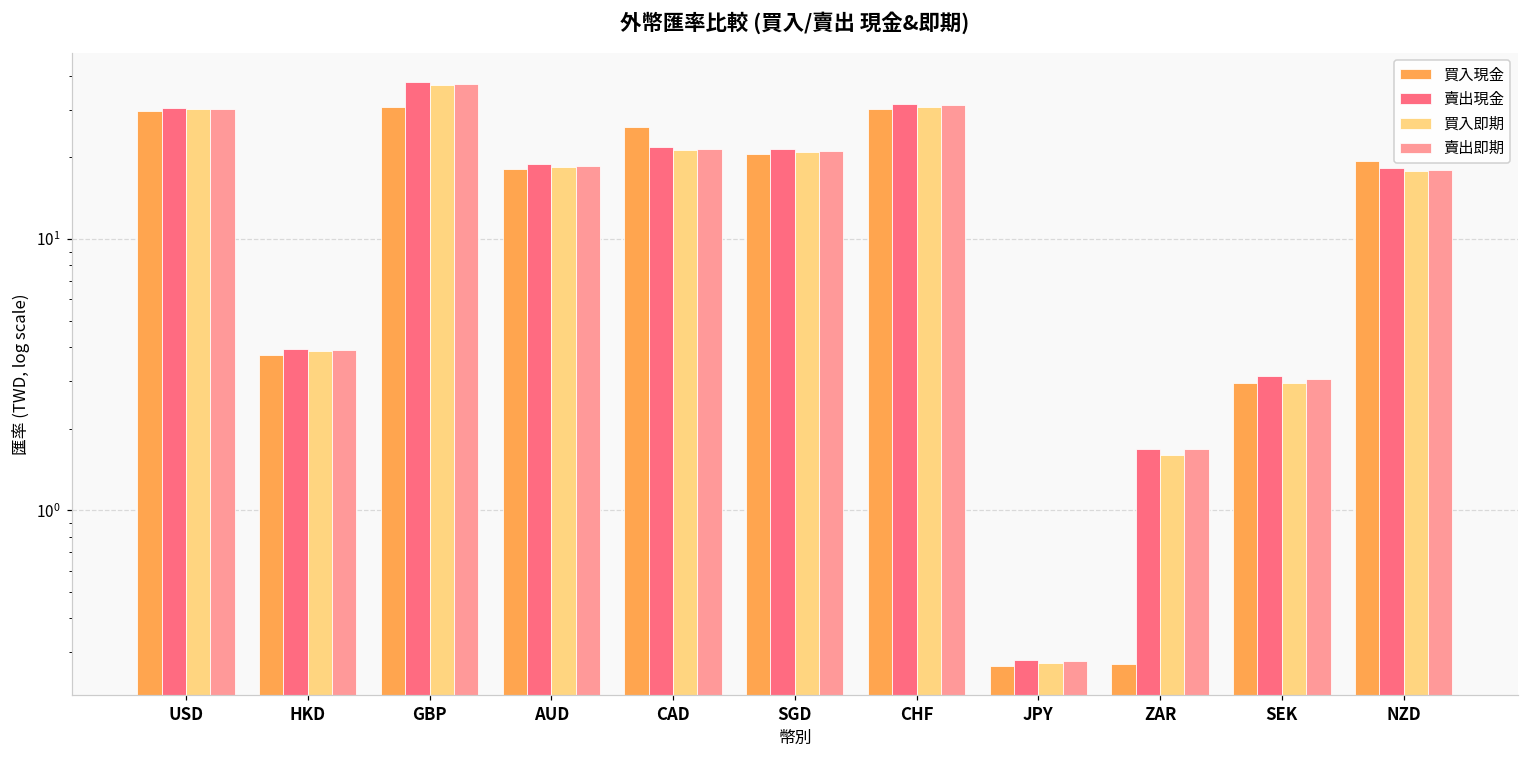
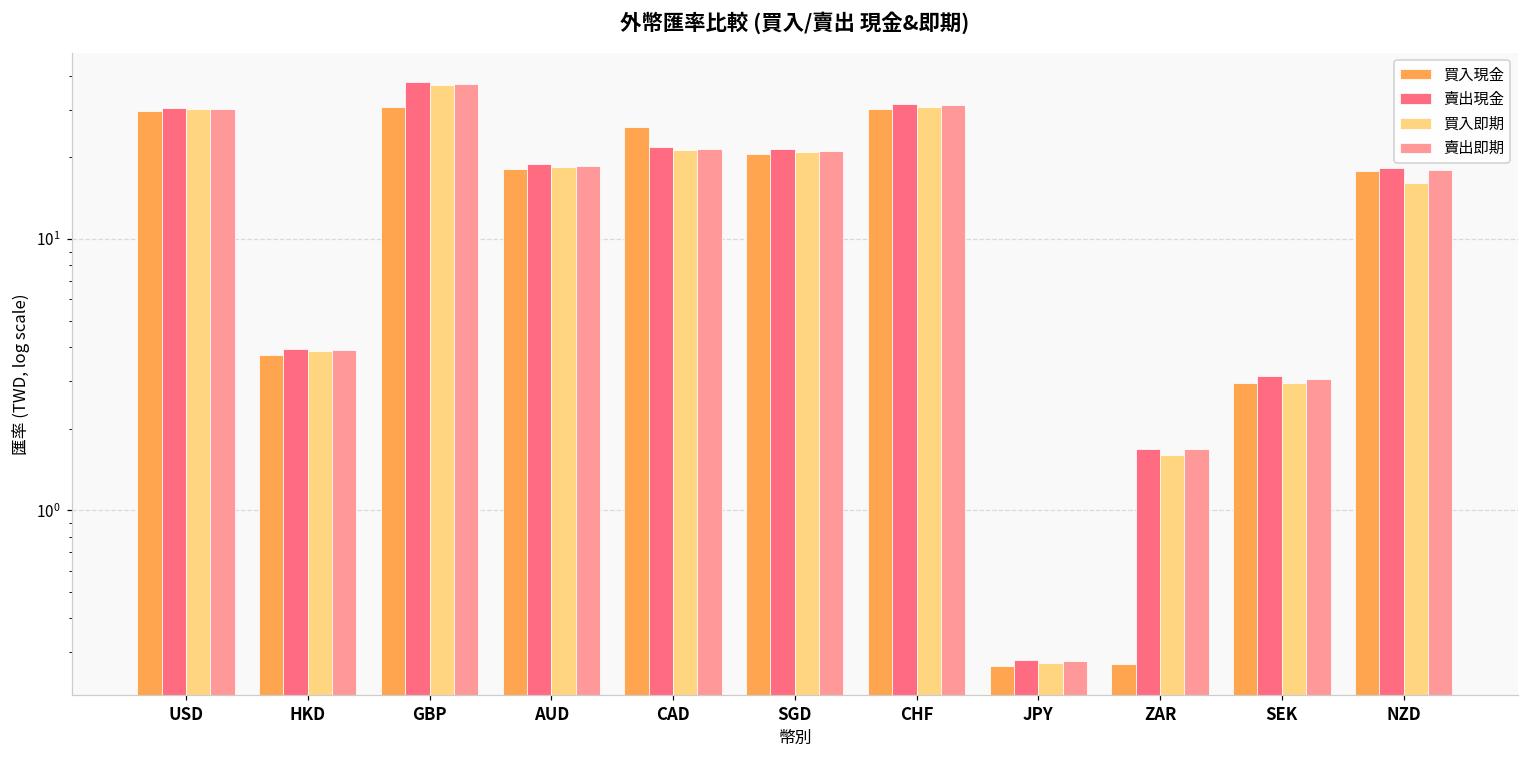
  {
    "買入現金": {
      "USD": 30,
      "HKD": 3.7,
      "GBP": 31,
      "AUD": 18,
      "CAD": 26,
      "SGD": 21,
      "CHF": 30,
      "JPY": 0.27,
      "ZAR": 0.27,
      "SEK": 3,
-     "NZD": 19
+     "NZD": 18
    },
    "買入即期": {
      "USD": 30,
      "HKD": 3.9,
      "GBP": 37,
      "AUD": 18,
      "CAD": 21,
      "SGD": 21,
      "CHF": 31,
      "JPY": 0.27,
      "ZAR": 1.6,
      "SEK": 3,
-     "NZD": 18
+     "NZD": 16
    }
  }
